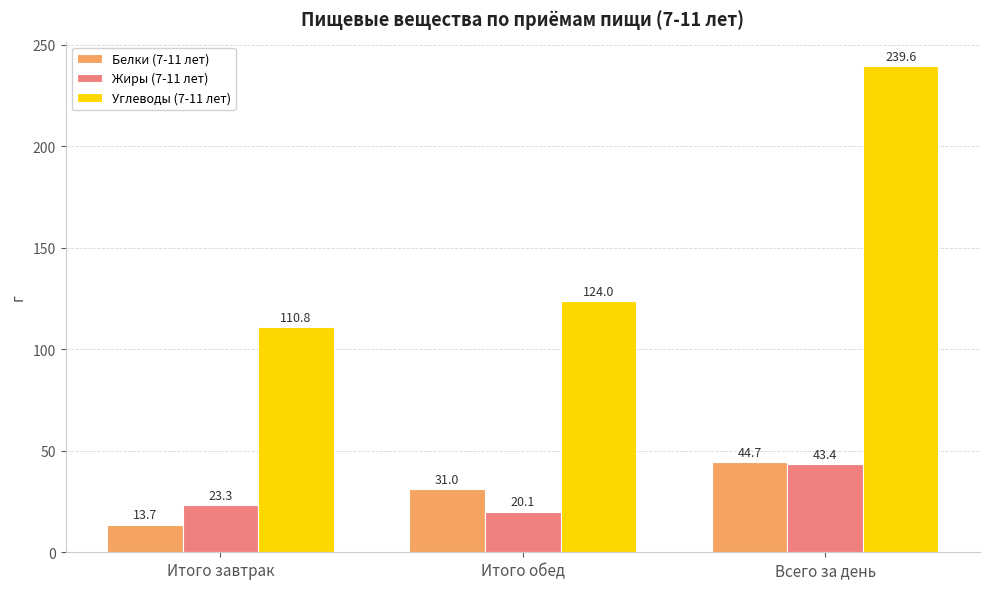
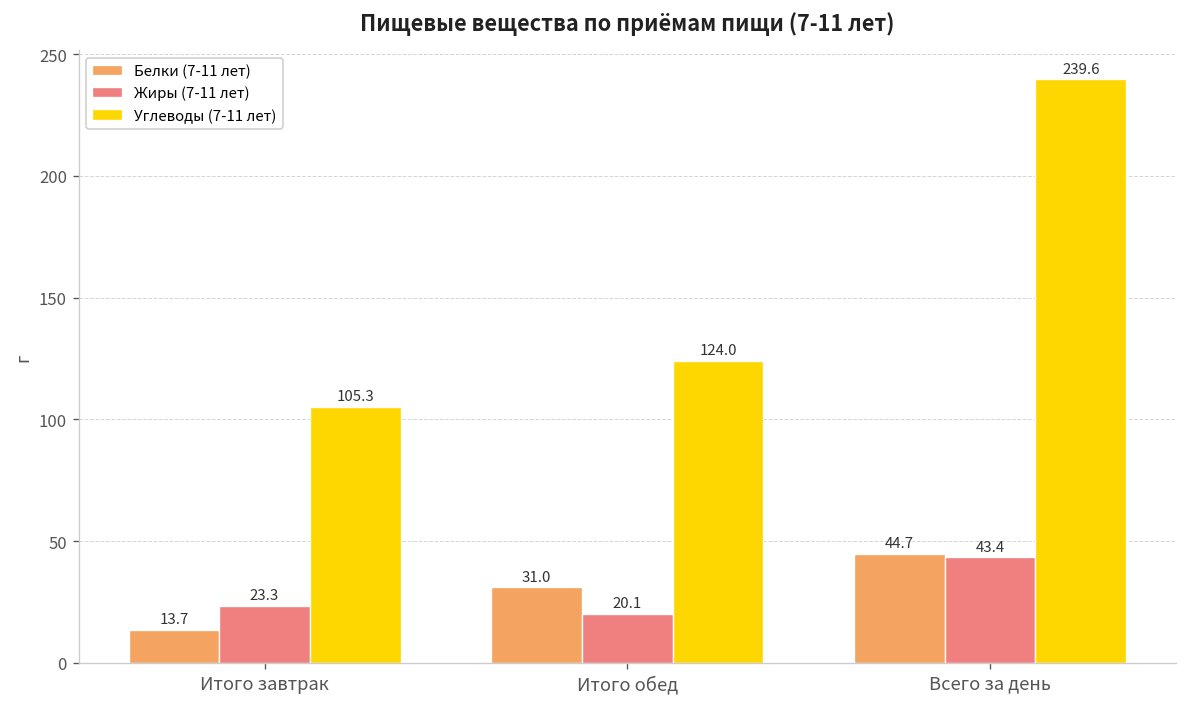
  {
    "Углеводы (7-11 лет)": {
-     "Итого завтрак": 110.8,
+     "Итого завтрак": 105.3,
      "Итого обед": 124.0,
      "Всего за день": 239.6
    }
  }
